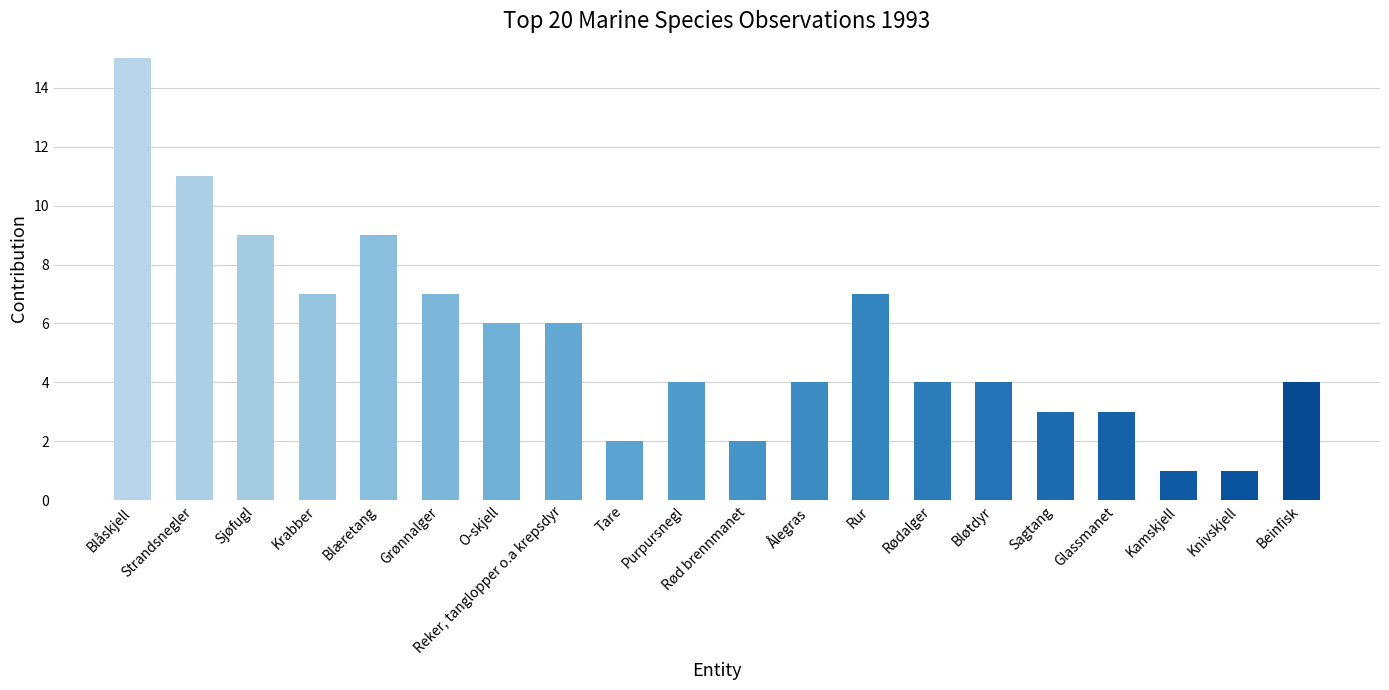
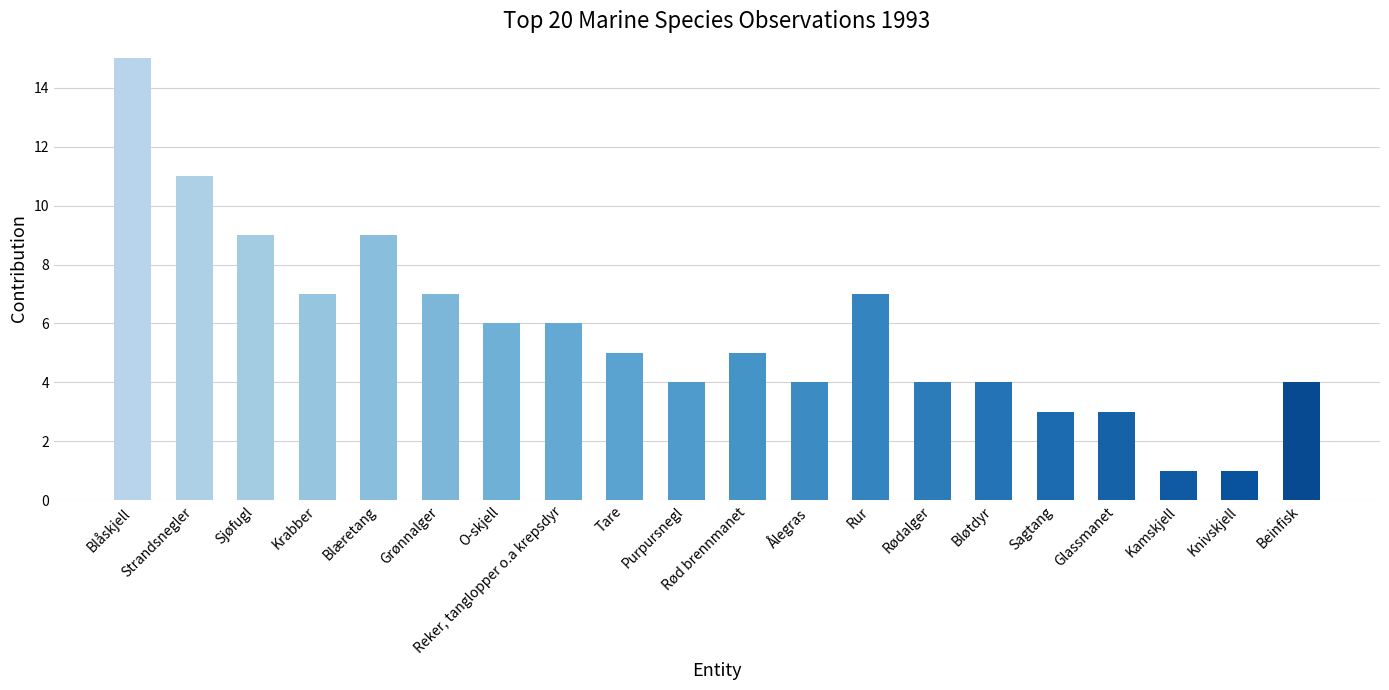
  {
    "Blåskjell": 15,
    "Strandsnegler": 11,
    "Sjøfugl": 9,
    "Krabber": 7,
    "Blæretang": 9,
    "Grønnalger": 7,
    "O-skjell": 6,
    "Reker, tanglopper o.a krepsdyr": 6,
-   "Tare": 2,
+   "Tare": 5,
    "Purpursnegl": 4,
-   "Rød brennmanet": 2,
+   "Rød brennmanet": 5,
    "Ålegras": 4,
    "Rur": 7,
    "Rødalger": 4,
    "Bløtdyr": 4,
    "Sagtang": 3,
    "Glassmanet": 3,
    "Kamskjell": 1,
    "Knivskjell": 1,
    "Beinfisk": 4
  }
